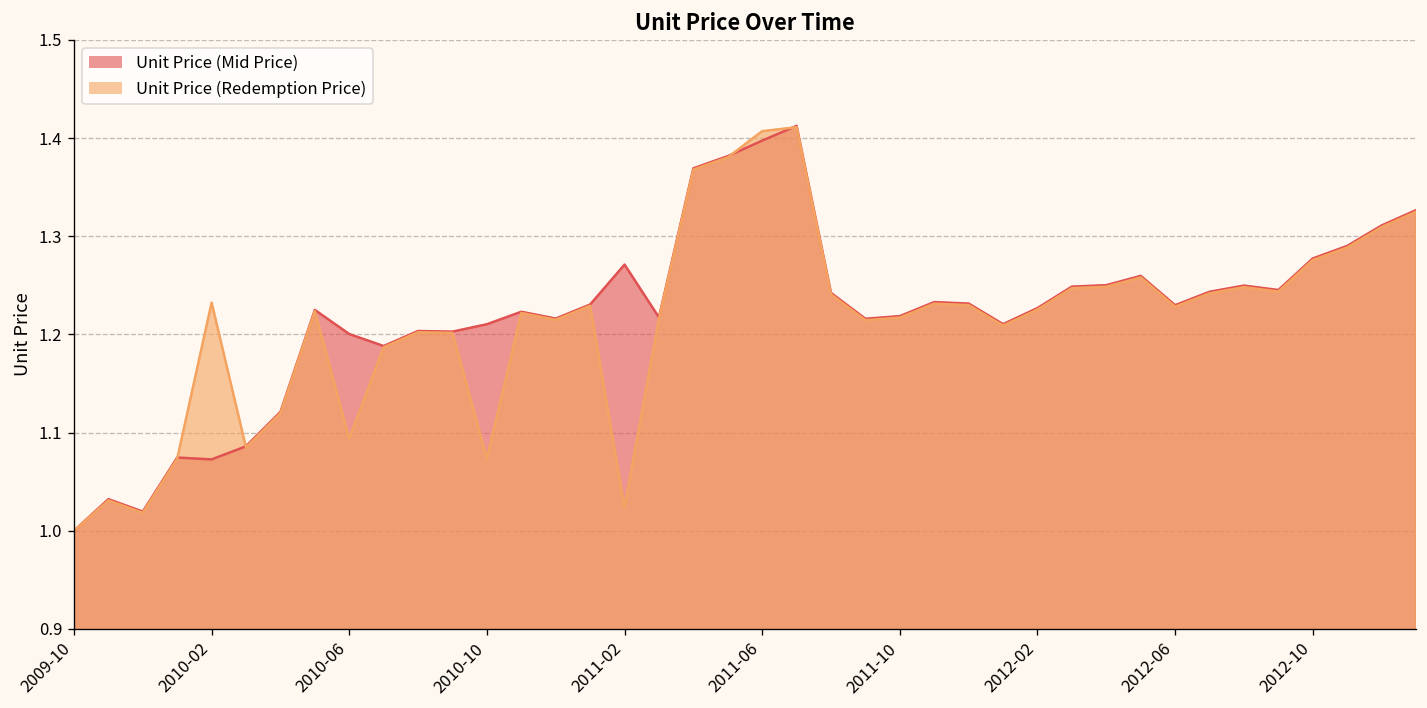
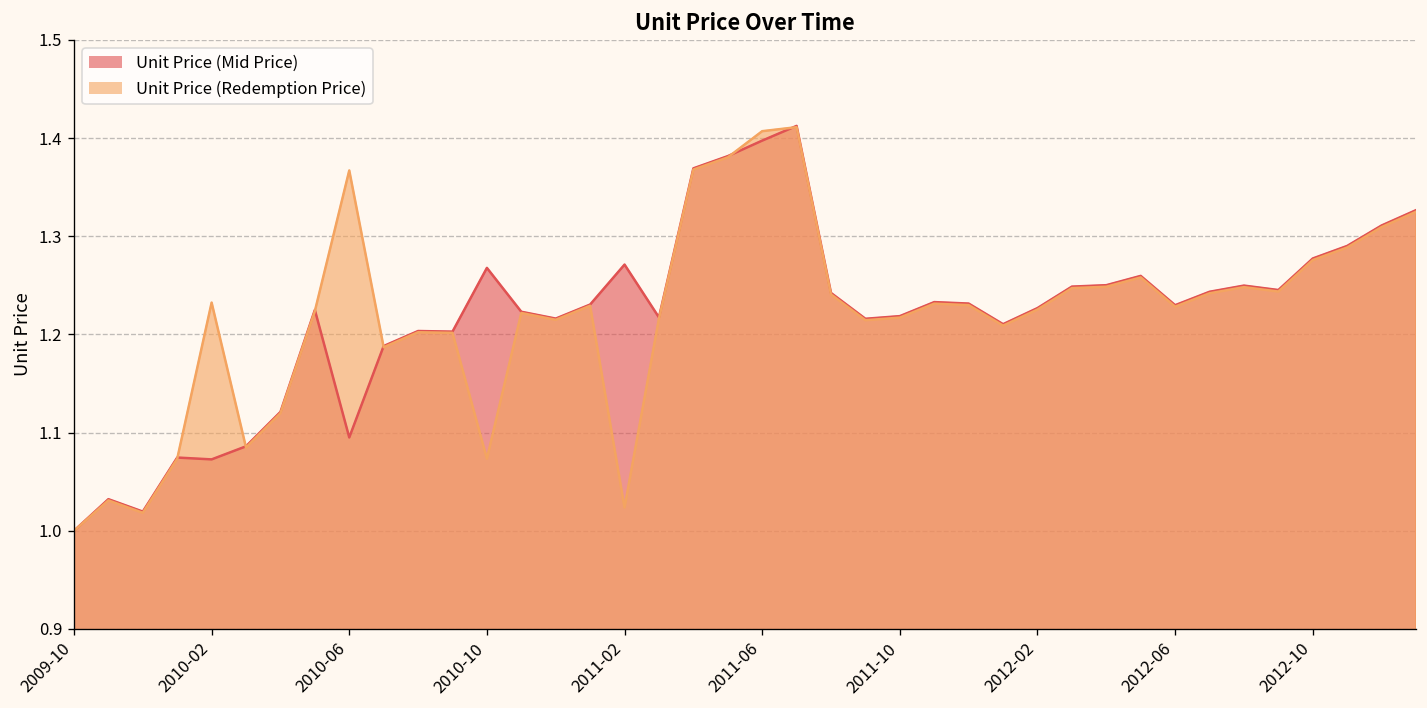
  {
    "Unit Price (Mid Price)": {
      "2010-02": 1.07,
-     "2010-06": 1.20,
-     "2010-10": 1.21,
+     "2010-06": 1.10,
+     "2010-10": 1.27,
      "2011-02": 1.27,
      "2011-06": 1.40
    },
    "Unit Price (Redemption Price)": {
      "2010-02": 1.23,
-     "2010-06": 1.09,
+     "2010-06": 1.37,
      "2010-10": 1.07,
      "2011-02": 1.02,
      "2011-06": 1.41
    }
  }
